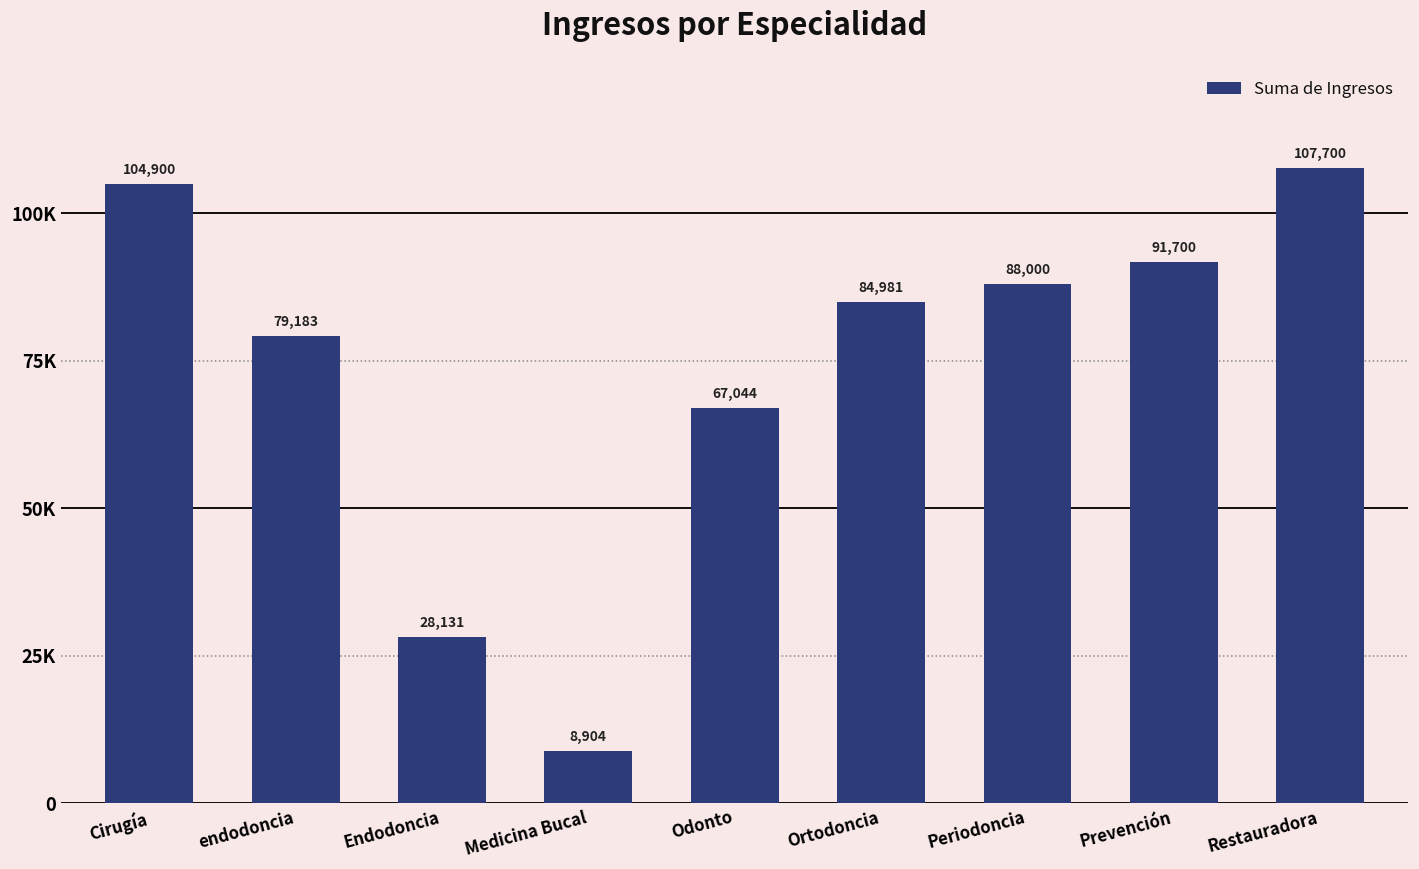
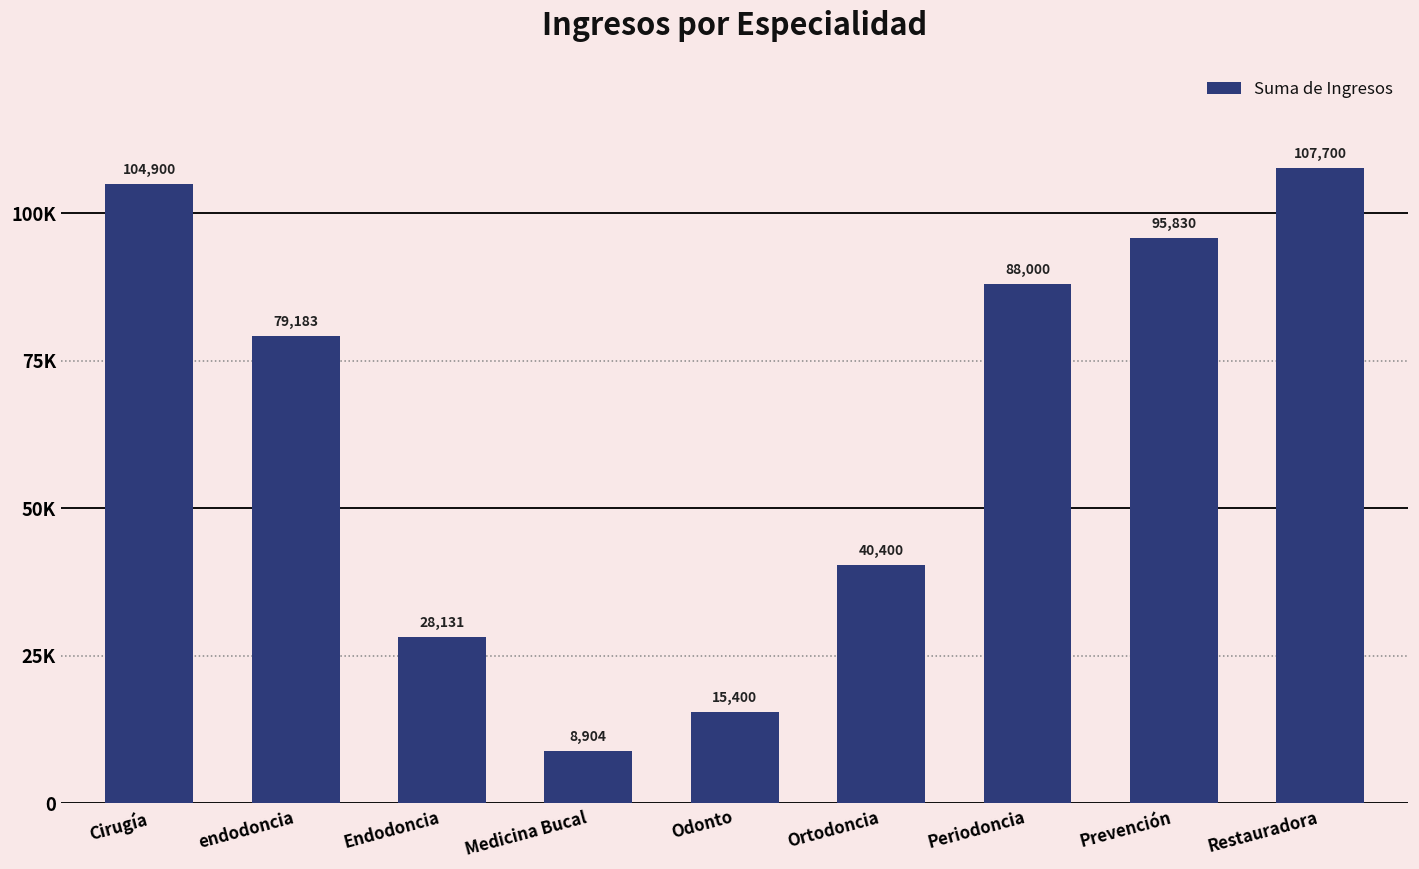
  {
    "Cirugía": "104,900",
    "endodoncia": "79,183",
    "Endodoncia": "28,131",
    "Medicina Bucal": "8,904",
-   "Odonto": "67,044",
-   "Ortodoncia": "84,981",
+   "Odonto": "15,400",
+   "Ortodoncia": "40,400",
    "Periodoncia": "88,000",
-   "Prevención": "91,700",
+   "Prevención": "95,830",
    "Restauradora": "107,700"
  }
